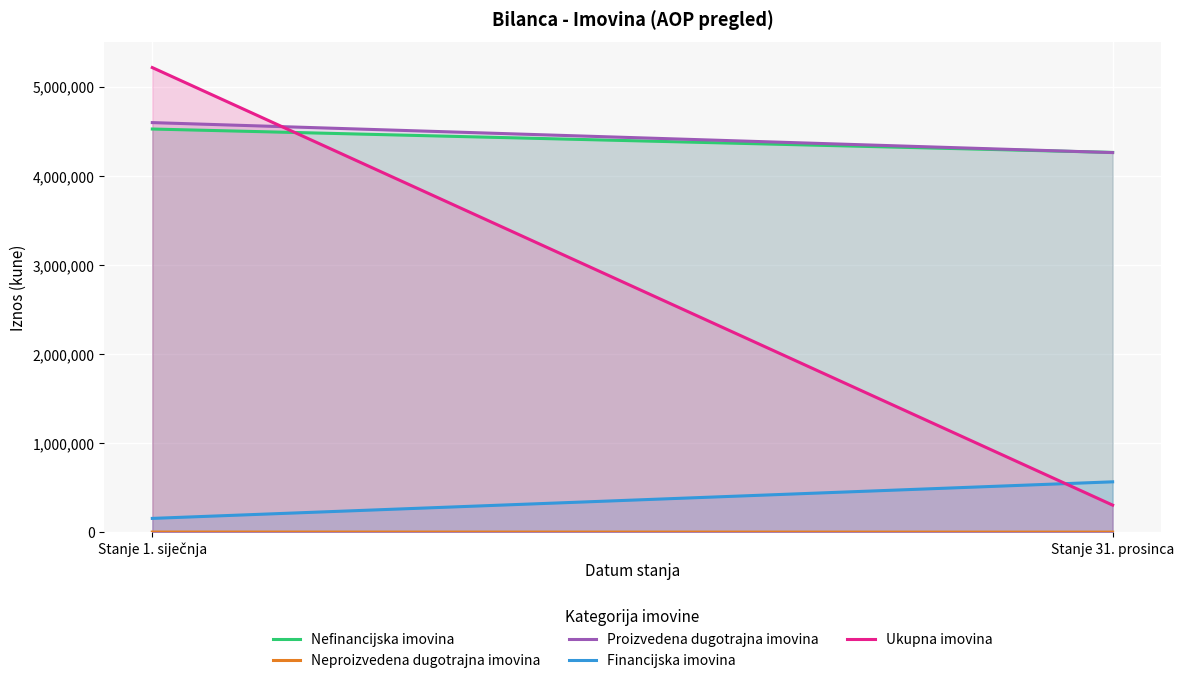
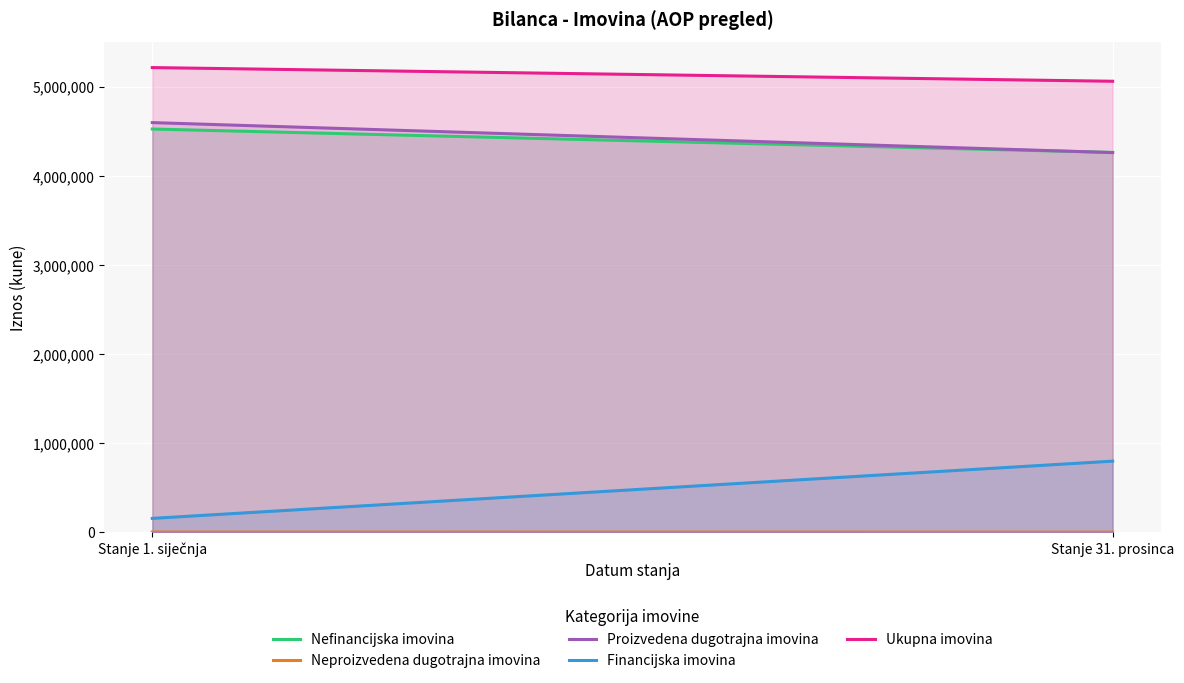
  {
    "Nefinancijska imovina": {
      "Stanje 1. siječnja": "4,500,000"
    },
    "Neproizvedena dugotrajna imovina": {
      "Stanje 1. siječnja": "0",
      "Stanje 31. prosinca": "0"
    },
    "Proizvedena dugotrajna imovina": {
      "Stanje 1. siječnja": "4,600,000"
    },
    "Financijska imovina": {
      "Stanje 1. siječnja": "200,000",
-     "Stanje 31. prosinca": "600,000"
+     "Stanje 31. prosinca": "800,000"
    },
    "Ukupna imovina": {
      "Stanje 1. siječnja": "5,200,000",
-     "Stanje 31. prosinca": "300,000"
+     "Stanje 31. prosinca": "5,100,000"
    }
  }
